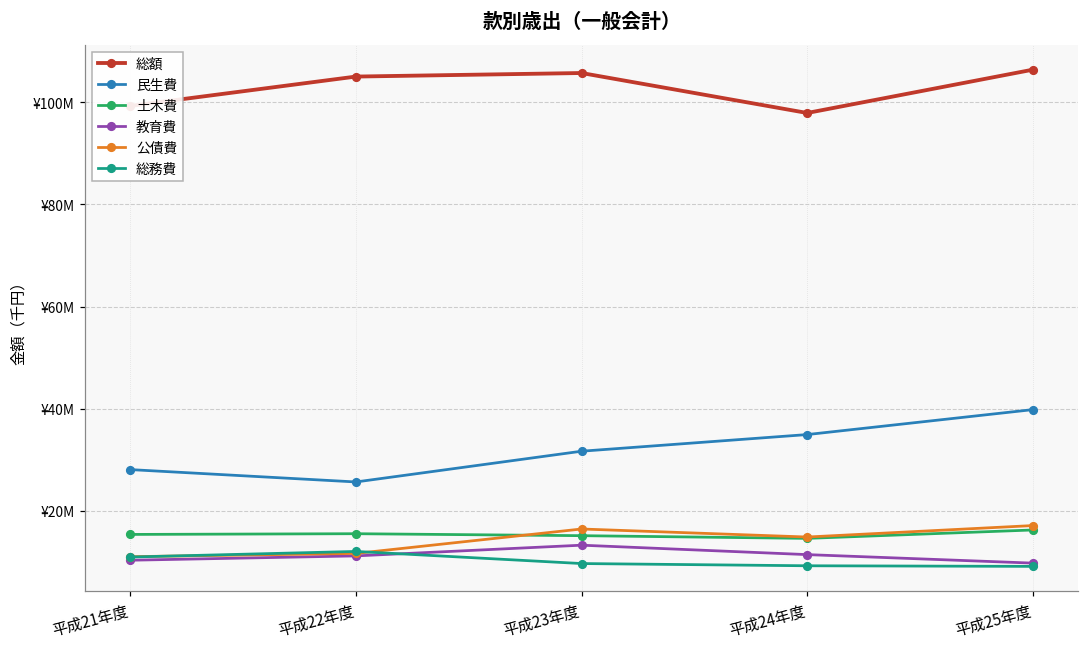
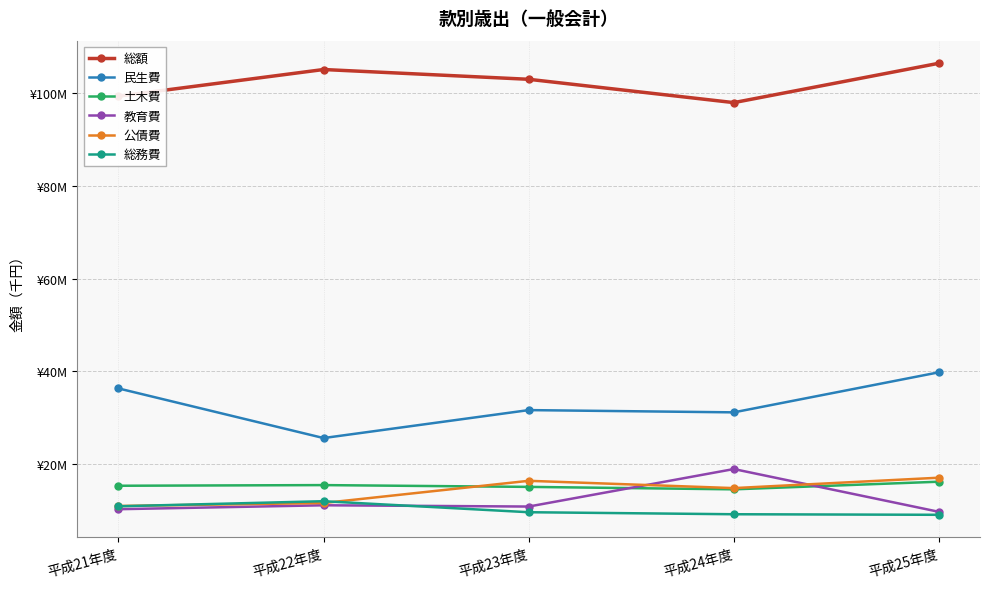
  {
    "総額": {
      "平成22年度": "¥105000000",
-     "平成23年度": "¥106000000",
+     "平成23年度": "¥103000000",
      "平成24年度": "¥98000000",
      "平成25年度": "¥106000000"
    },
    "民生費": {
-     "平成21年度": "¥28000000",
+     "平成21年度": "¥36000000",
      "平成22年度": "¥26000000",
      "平成23年度": "¥32000000",
-     "平成24年度": "¥35000000",
+     "平成24年度": "¥31000000",
      "平成25年度": "¥40000000"
    },
    "教育費": {
      "平成21年度": "¥10000000",
-     "平成23年度": "¥13000000",
-     "平成24年度": "¥11000000",
+     "平成23年度": "¥11000000",
+     "平成24年度": "¥19000000",
      "平成25年度": "¥10000000"
    },
    "公債費": {
      "平成23年度": "¥16000000",
      "平成25年度": "¥17000000"
    }
  }
